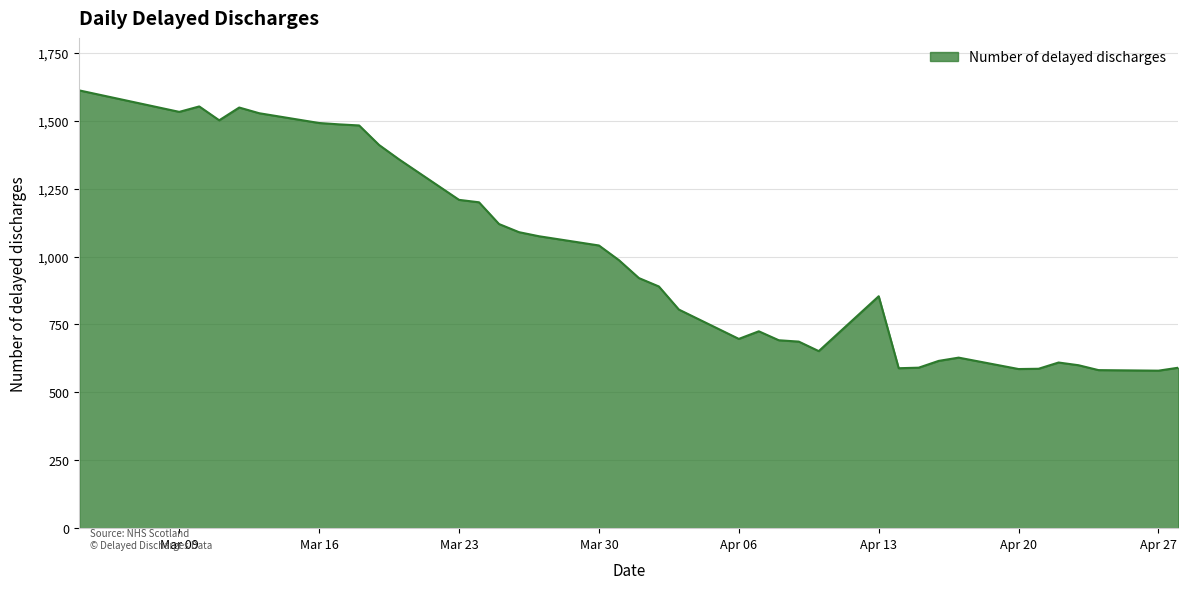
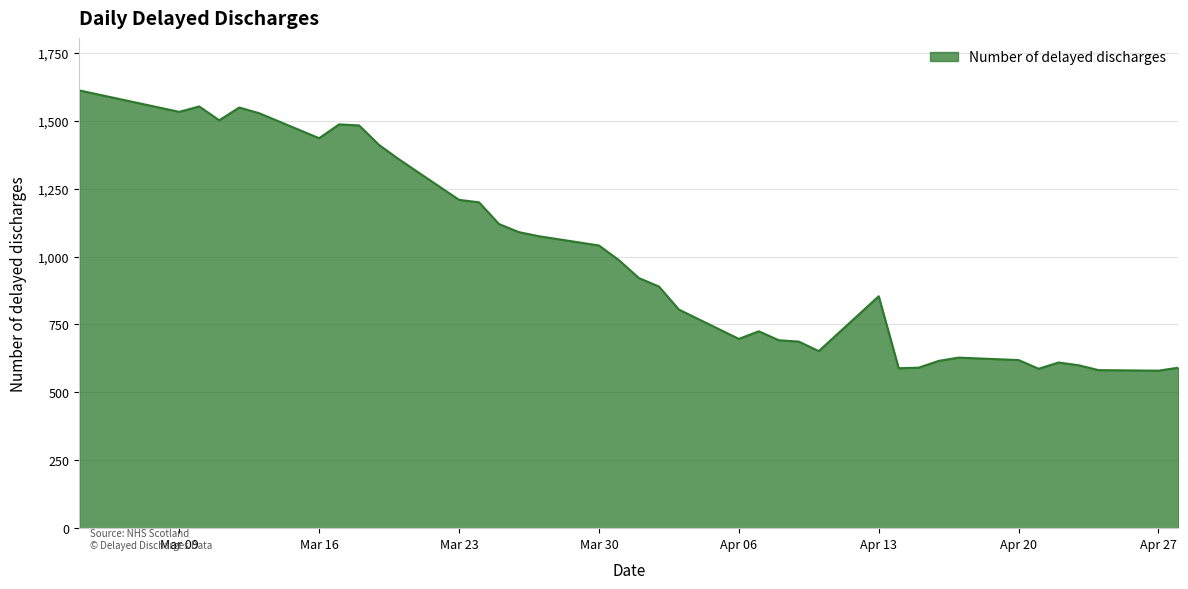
  {
    "Mar 09": "1,530",
-   "Mar 16": "1,490",
+   "Mar 16": "1,440",
    "Mar 23": "1,210",
    "Mar 30": "1,040",
    "Apr 06": "700",
    "Apr 13": "850",
-   "Apr 20": "590",
+   "Apr 20": "620",
    "Apr 27": "580"
  }
